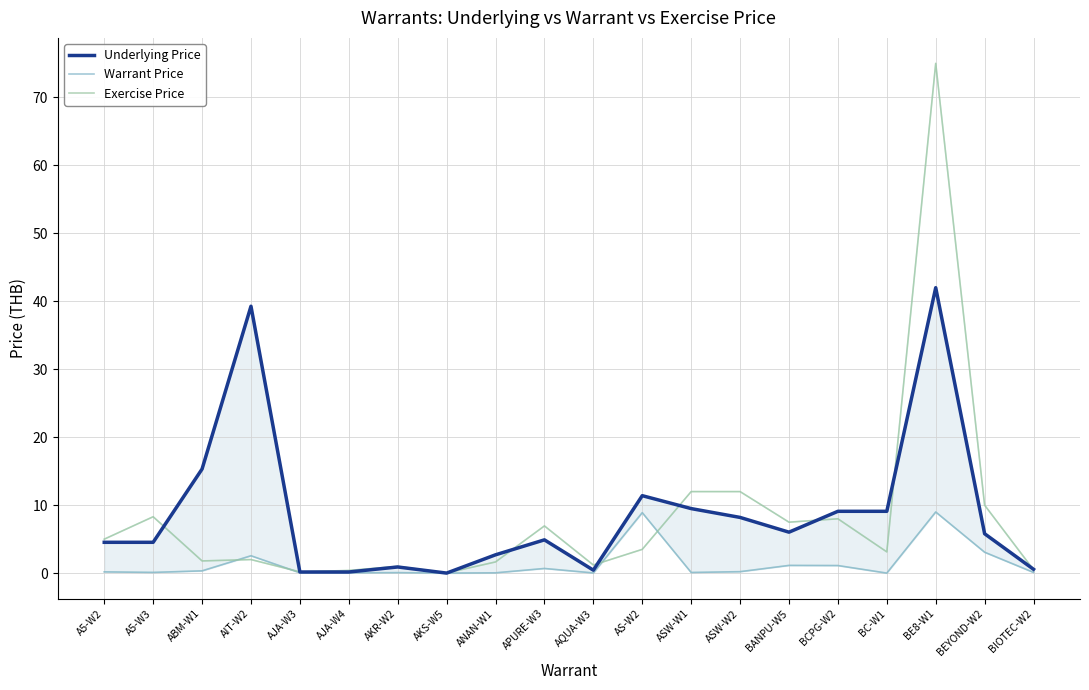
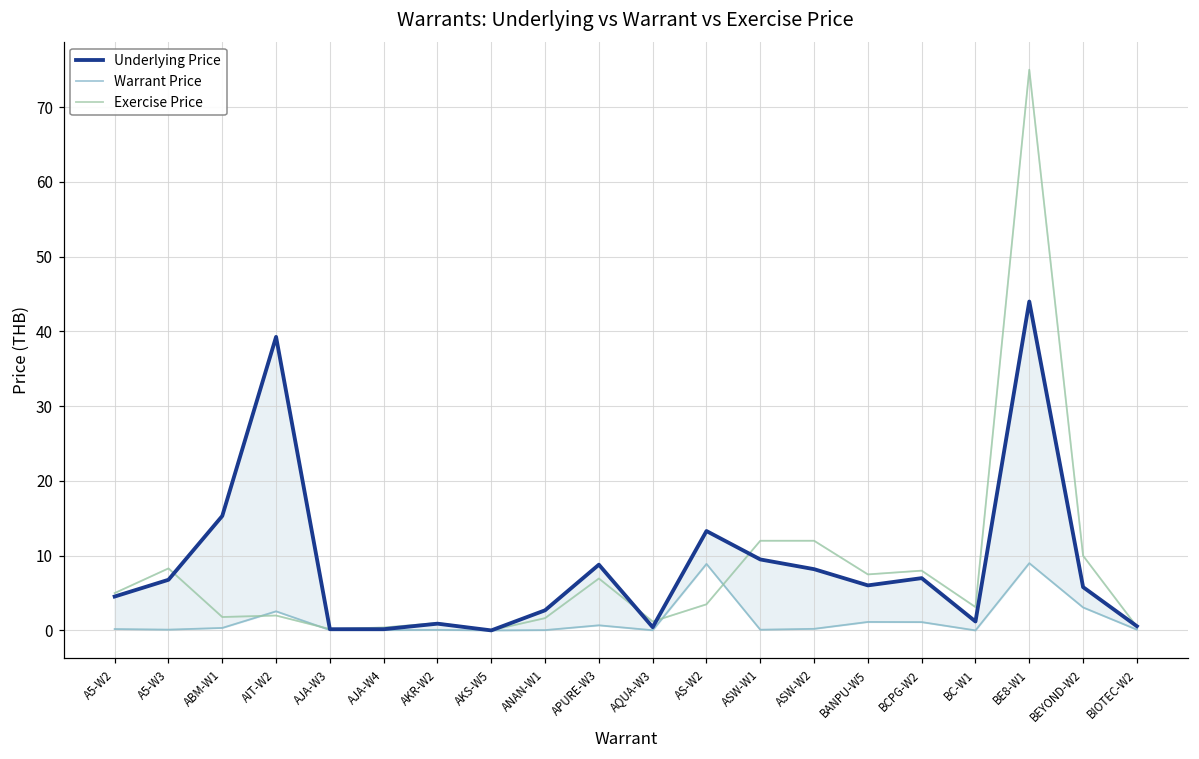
  {
    "Underlying Price": {
      "A5-W2": 5,
-     "A5-W3": 5,
+     "A5-W3": 7,
      "ABM-W1": 15,
      "AIT-W2": 39,
      "ANAN-W1": 3,
-     "APURE-W3": 5,
+     "APURE-W3": 9,
      "AQUA-W3": 0,
-     "AS-W2": 11,
+     "AS-W2": 13,
      "ASW-W1": 10,
      "ASW-W2": 8,
      "BANPU-W5": 6,
-     "BCPG-W2": 9,
-     "BC-W1": 9,
-     "BE8-W1": 42,
+     "BCPG-W2": 7,
+     "BC-W1": 1,
+     "BE8-W1": 44,
      "BEYOND-W2": 6
    }
  }
